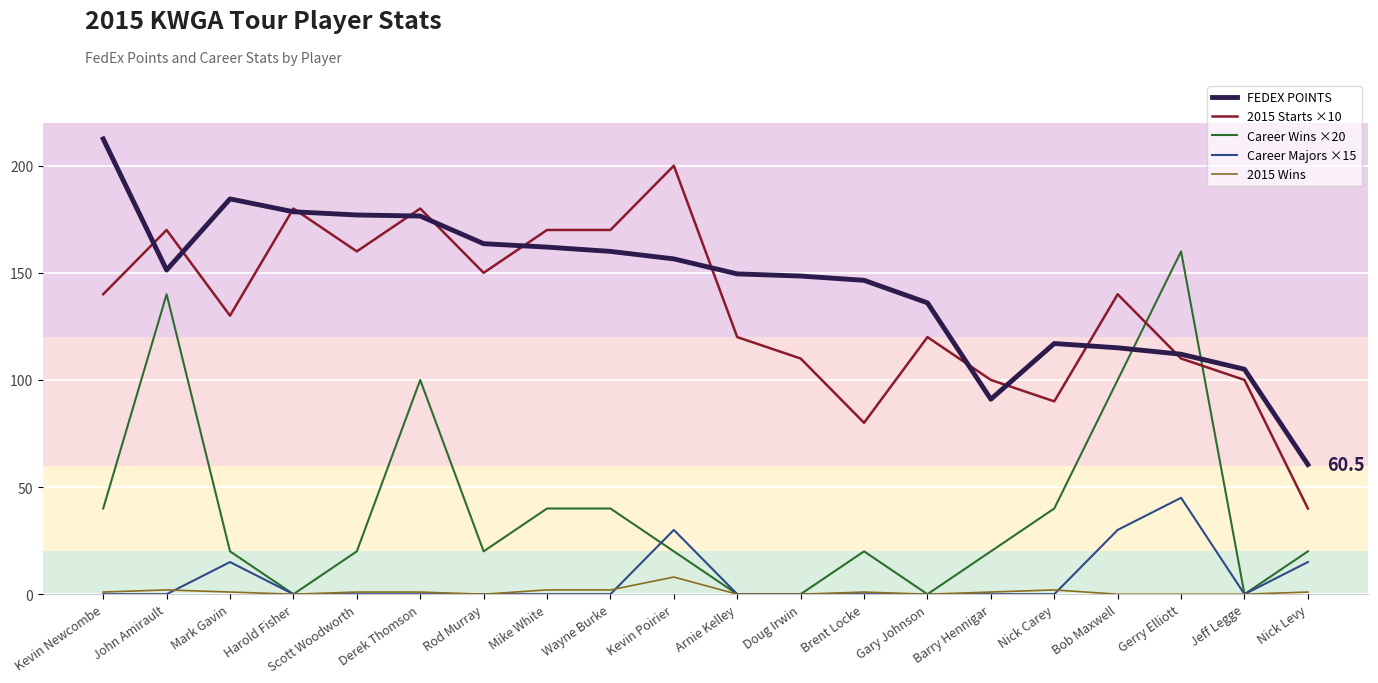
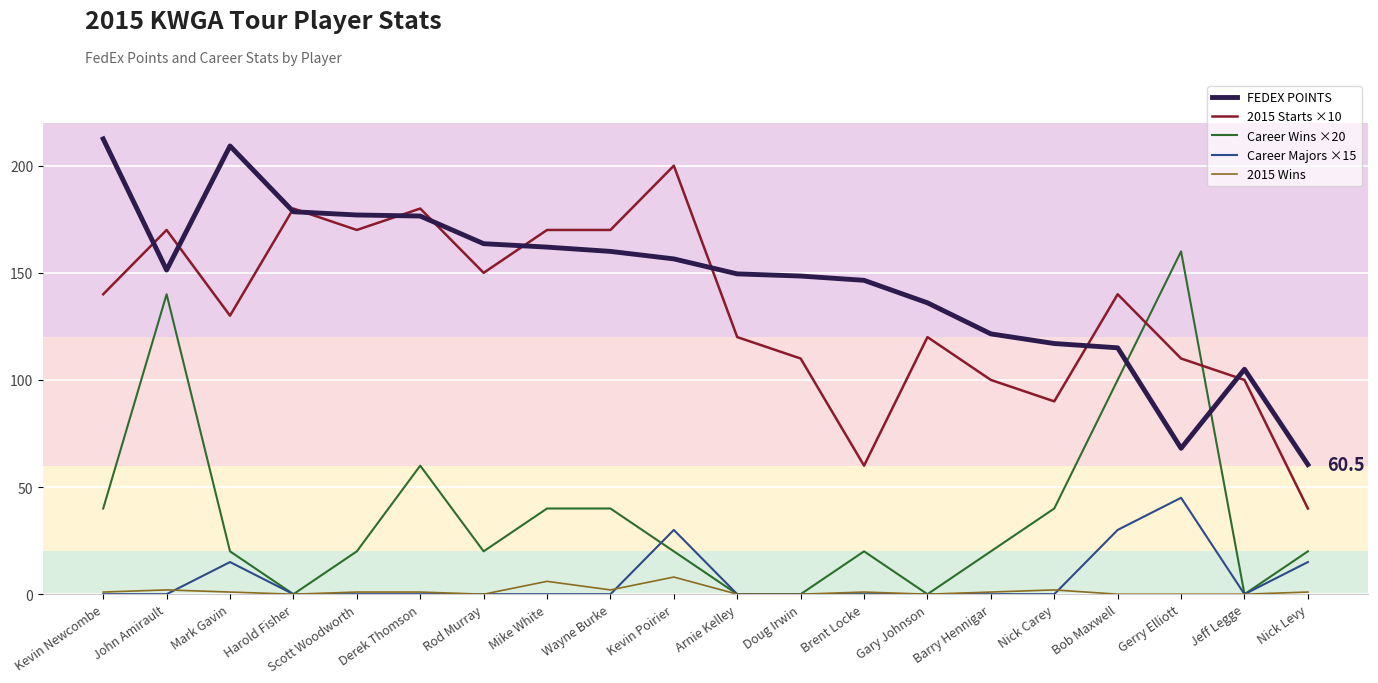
  {
    "FEDEX POINTS": {
      "Kevin Newcombe": 213,
      "John Amirault": 151,
-     "Mark Gavin": 185,
+     "Mark Gavin": 209,
      "Harold Fisher": 179,
      "Scott Woodworth": 177,
      "Derek Thomson": 177,
      "Rod Murray": 164,
      "Mike White": 162,
      "Wayne Burke": 160,
      "Kevin Poirier": 157,
      "Arnie Kelley": 150,
      "Doug Irwin": 149,
      "Brent Locke": 147,
      "Gary Johnson": 136,
-     "Barry Hennigar": 91,
+     "Barry Hennigar": 122,
      "Nick Carey": 117,
      "Bob Maxwell": 115,
-     "Gerry Elliott": 112,
+     "Gerry Elliott": 68,
      "Jeff Legge": 105
    },
    "2015 Starts ×10": {
      "Kevin Newcombe": 140,
      "John Amirault": 170,
      "Mark Gavin": 130,
      "Harold Fisher": 180,
-     "Scott Woodworth": 160,
+     "Scott Woodworth": 170,
      "Derek Thomson": 180,
      "Rod Murray": 150,
      "Mike White": 170,
      "Wayne Burke": 170,
      "Kevin Poirier": 200,
      "Arnie Kelley": 120,
      "Doug Irwin": 110,
-     "Brent Locke": 80,
+     "Brent Locke": 60,
      "Gary Johnson": 120,
      "Barry Hennigar": 100,
      "Nick Carey": 90,
      "Bob Maxwell": 140,
      "Gerry Elliott": 110,
      "Jeff Legge": 100,
      "Nick Levy": 40
    },
    "Career Wins ×20": {
      "Kevin Newcombe": 40,
      "John Amirault": 140,
      "Mark Gavin": 20,
      "Scott Woodworth": 20,
-     "Derek Thomson": 100,
+     "Derek Thomson": 60,
      "Rod Murray": 20,
      "Mike White": 40,
      "Wayne Burke": 40,
      "Kevin Poirier": 20,
      "Brent Locke": 20,
      "Barry Hennigar": 20,
      "Nick Carey": 40,
      "Bob Maxwell": 100,
      "Gerry Elliott": 160,
      "Nick Levy": 20
    },
    "Career Majors ×15": {
      "John Amirault": 0,
      "Mark Gavin": 15,
      "Mike White": 0,
      "Wayne Burke": 0,
      "Kevin Poirier": 30,
      "Nick Carey": 0,
      "Bob Maxwell": 30,
      "Gerry Elliott": 45,
      "Nick Levy": 15
    },
    "2015 Wins": {
      "John Amirault": 2,
      "Mark Gavin": 1,
-     "Mike White": 2,
+     "Mike White": 6,
      "Wayne Burke": 2,
      "Kevin Poirier": 8,
      "Nick Carey": 2,
      "Bob Maxwell": 0,
      "Gerry Elliott": 0,
      "Nick Levy": 1
    }
  }
